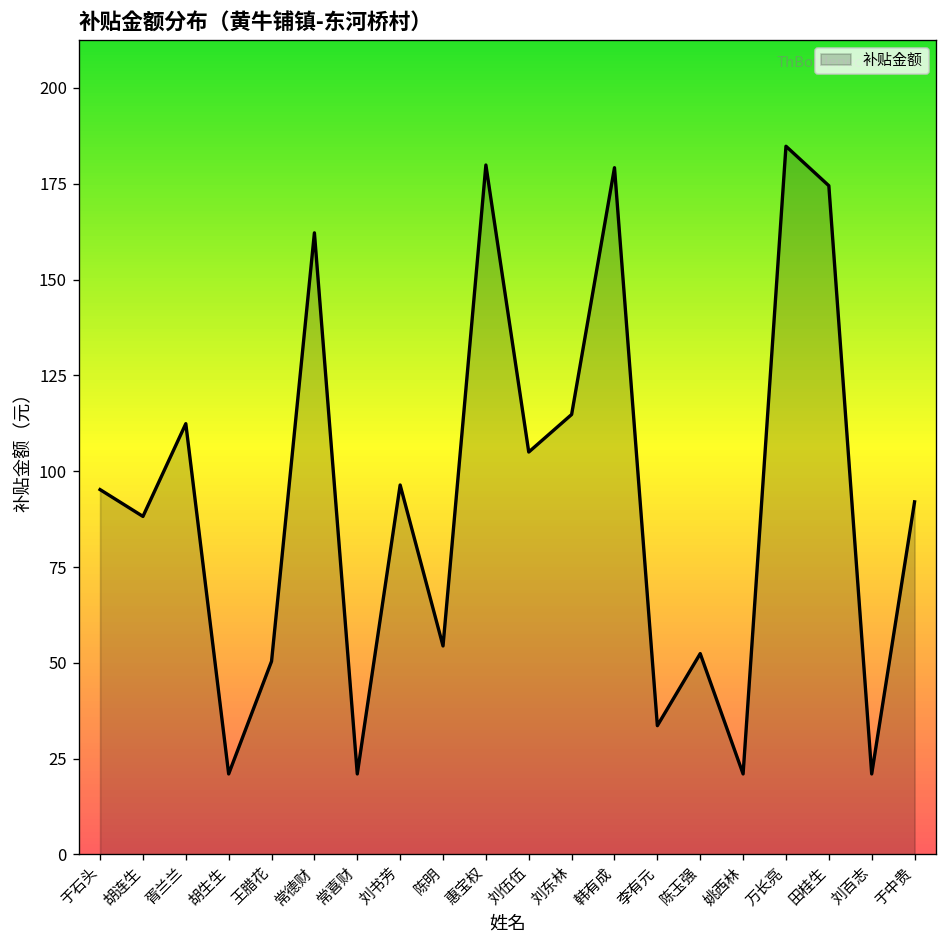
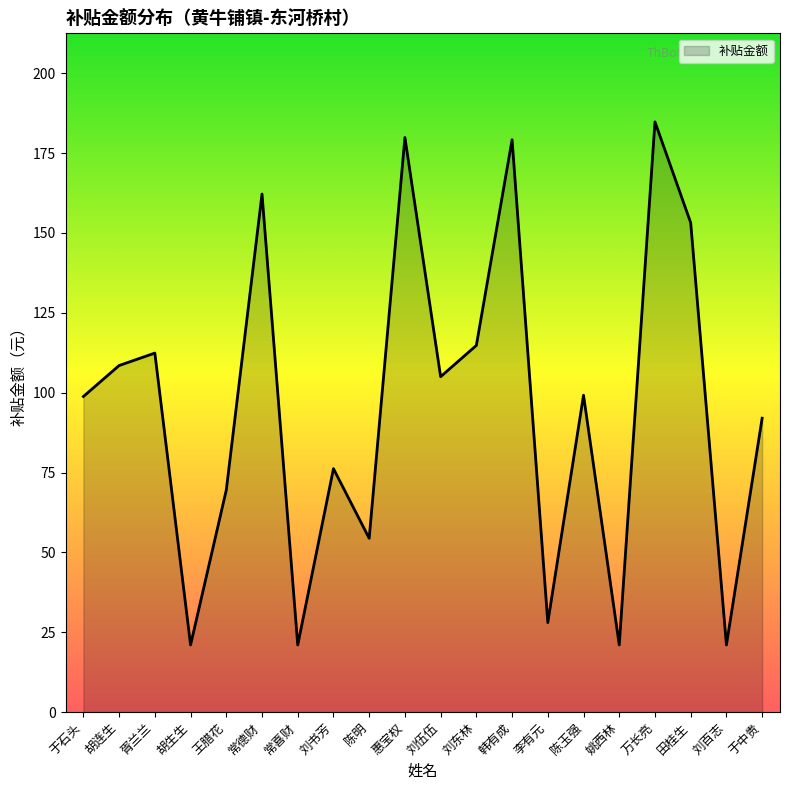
  {
-   "于石头": 95,
-   "胡连生": 88,
+   "于石头": 99,
+   "胡连生": 109,
    "胥兰兰": 112,
    "胡生生": 21,
-   "王腊花": 50,
+   "王腊花": 70,
    "常德财": 162,
    "常喜财": 21,
-   "刘书芳": 96,
+   "刘书芳": 76,
    "陈明": 54,
    "惠宝权": 180,
    "刘伍伍": 105,
    "刘东林": 115,
    "韩有成": 179,
-   "李有元": 34,
-   "陈玉强": 52,
+   "李有元": 28,
+   "陈玉强": 99,
    "姚西林": 21,
    "万长亮": 185,
-   "田桂生": 175,
+   "田桂生": 153,
    "刘百志": 21,
    "于中贵": 92
  }
